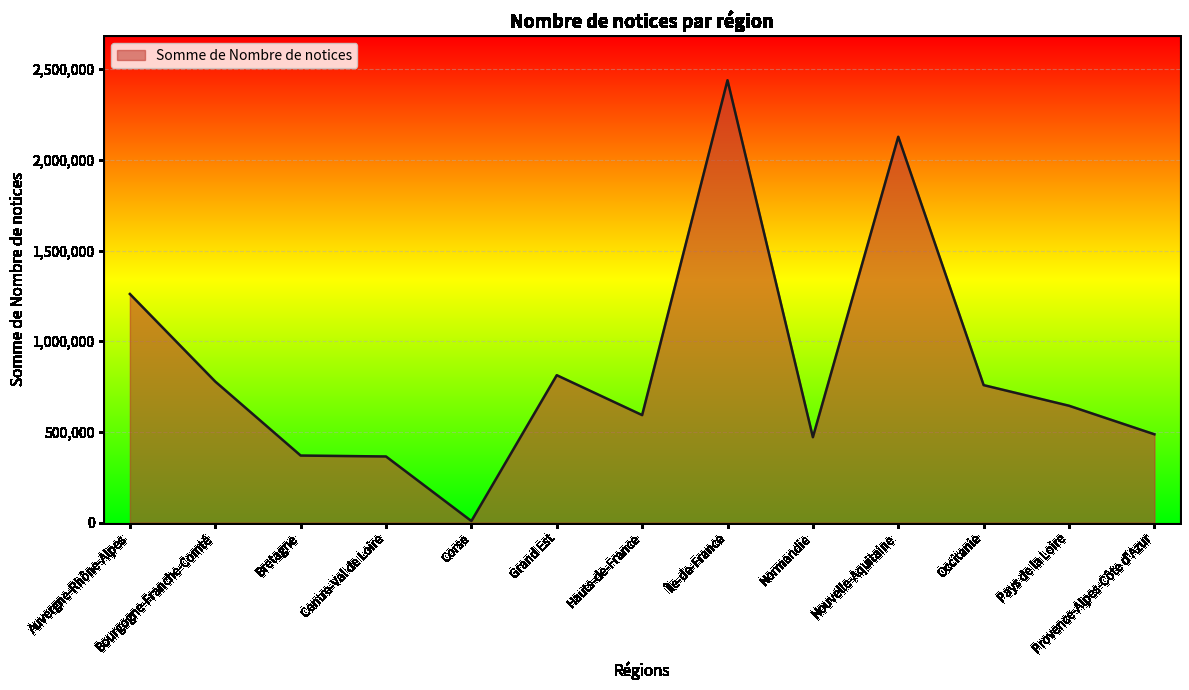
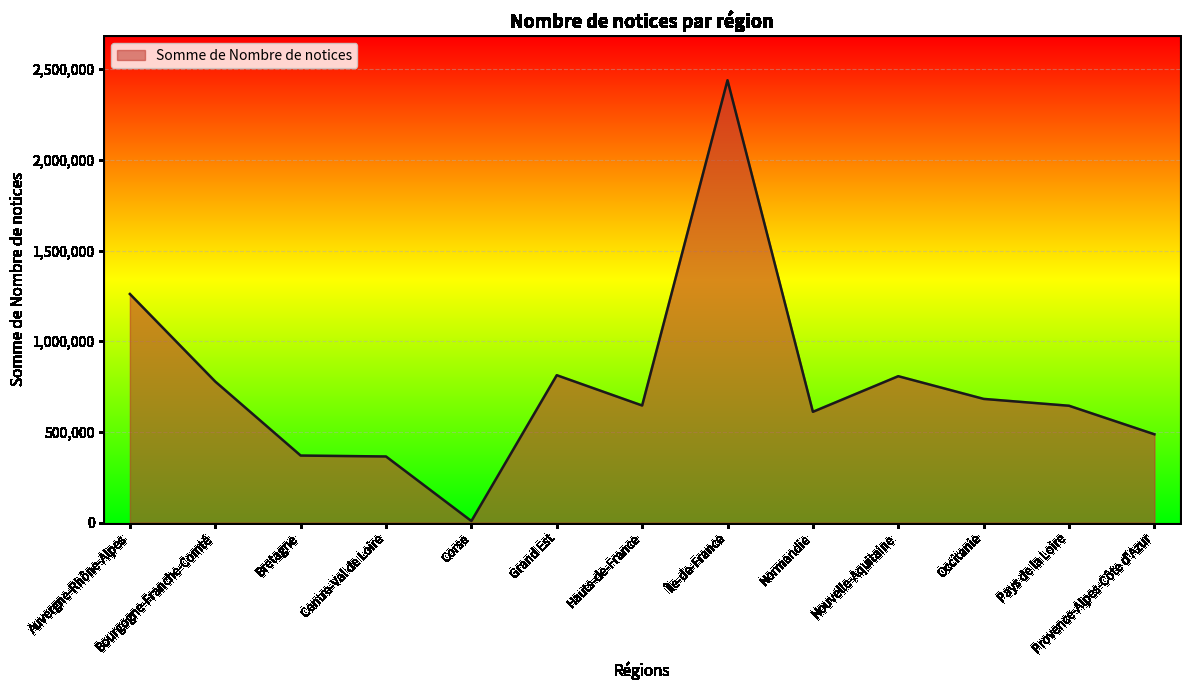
  {
    "Auvergne-Rhône-Alpes": "1,260,000",
    "Bourgogne-Franche-Comté": "780,000",
    "Bretagne": "370,000",
    "Centre-Val de Loire": "360,000",
    "Corse": "10,000",
    "Grand Est": "810,000",
-   "Hauts-de-France": "590,000",
+   "Hauts-de-France": "650,000",
    "Île-de-France": "2,440,000",
-   "Normandie": "470,000",
-   "Nouvelle-Aquitaine": "2,130,000",
-   "Occitanie": "760,000",
+   "Normandie": "610,000",
+   "Nouvelle-Aquitaine": "810,000",
+   "Occitanie": "680,000",
    "Pays de la Loire": "640,000",
    "Provence-Alpes-Côte d'Azur": "490,000"
  }
